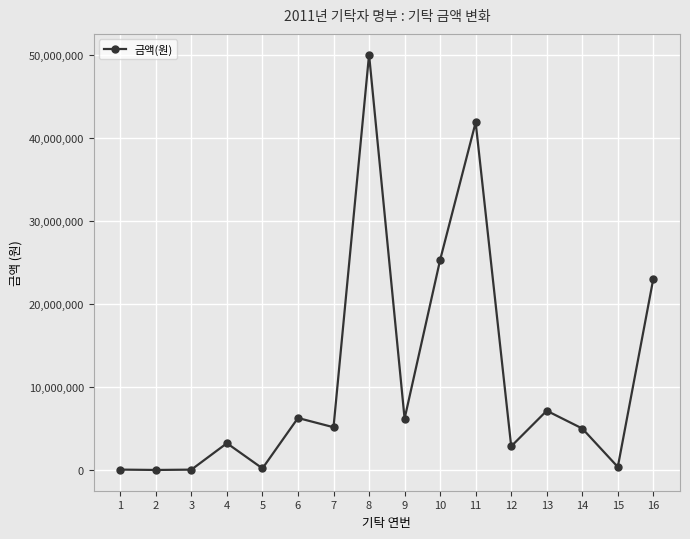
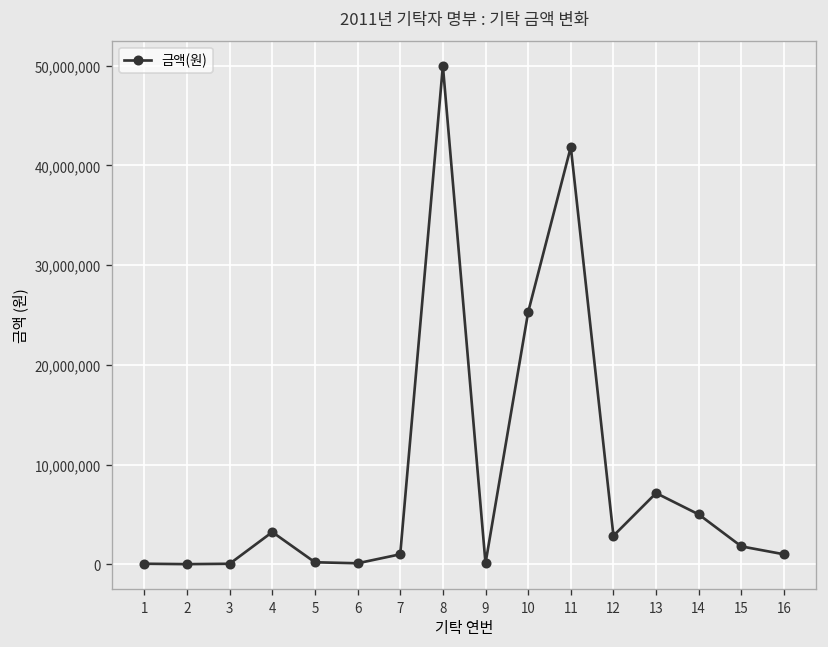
  {
    "1": "0",
    "2": "0",
    "3": "0",
    "4": "3,000,000",
    "5": "0",
-   "6": "6,000,000",
-   "7": "5,000,000",
+   "6": "0",
+   "7": "1,000,000",
    "8": "50,000,000",
-   "9": "6,000,000",
+   "9": "0",
    "10": "25,000,000",
    "11": "42,000,000",
    "12": "3,000,000",
    "13": "7,000,000",
    "14": "5,000,000",
-   "15": "0",
-   "16": "23,000,000"
+   "15": "2,000,000",
+   "16": "1,000,000"
  }
